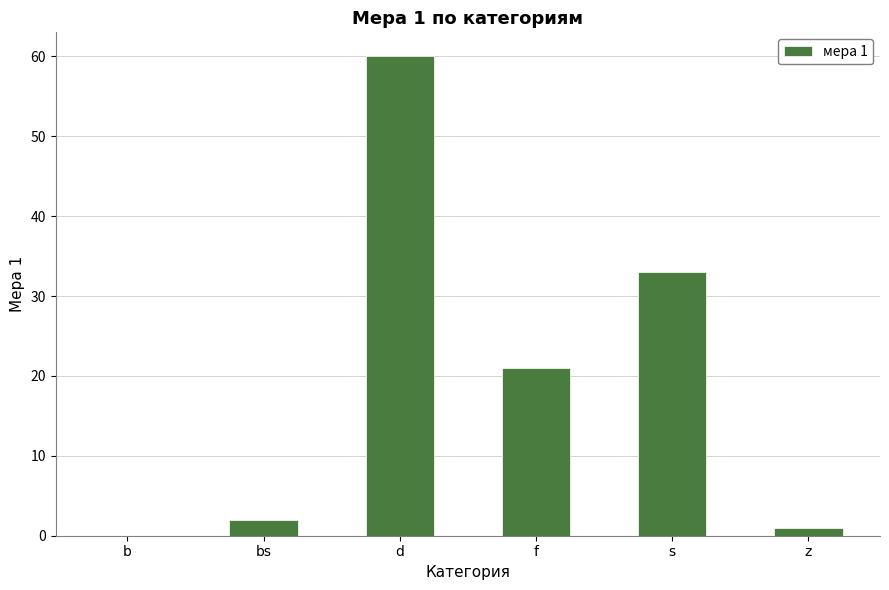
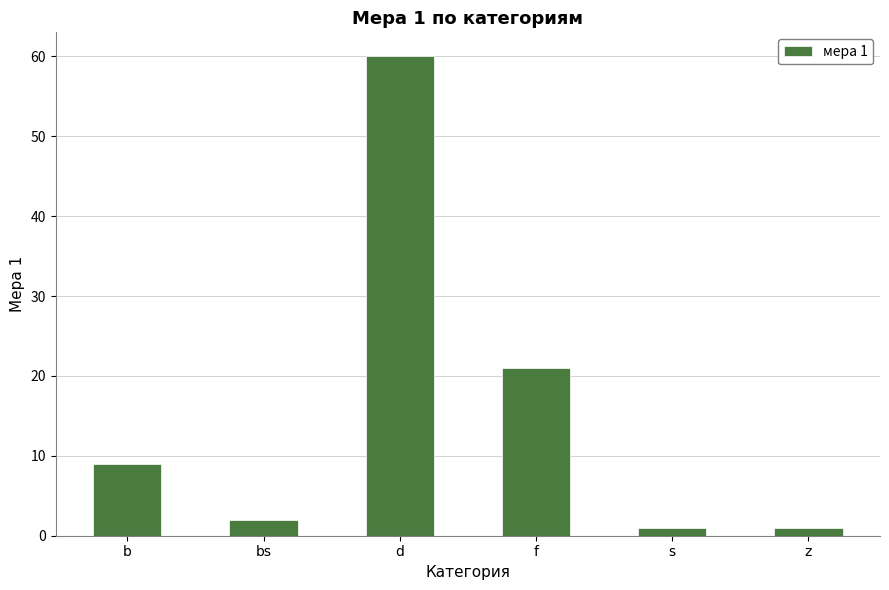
  {
-   "b": 0,
+   "b": 9,
    "bs": 2,
    "d": 60,
    "f": 21,
-   "s": 33,
+   "s": 1,
    "z": 1
  }
